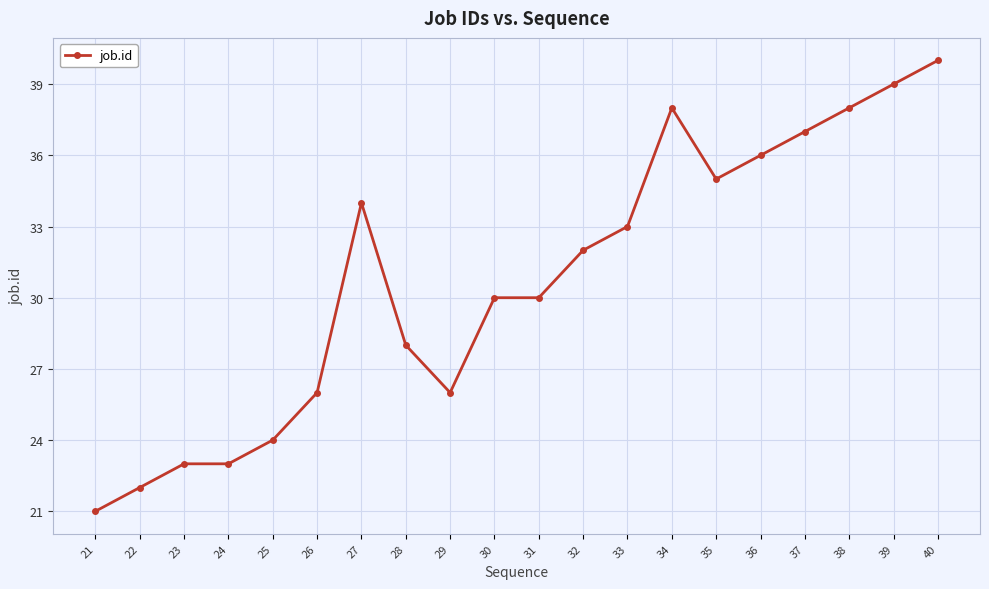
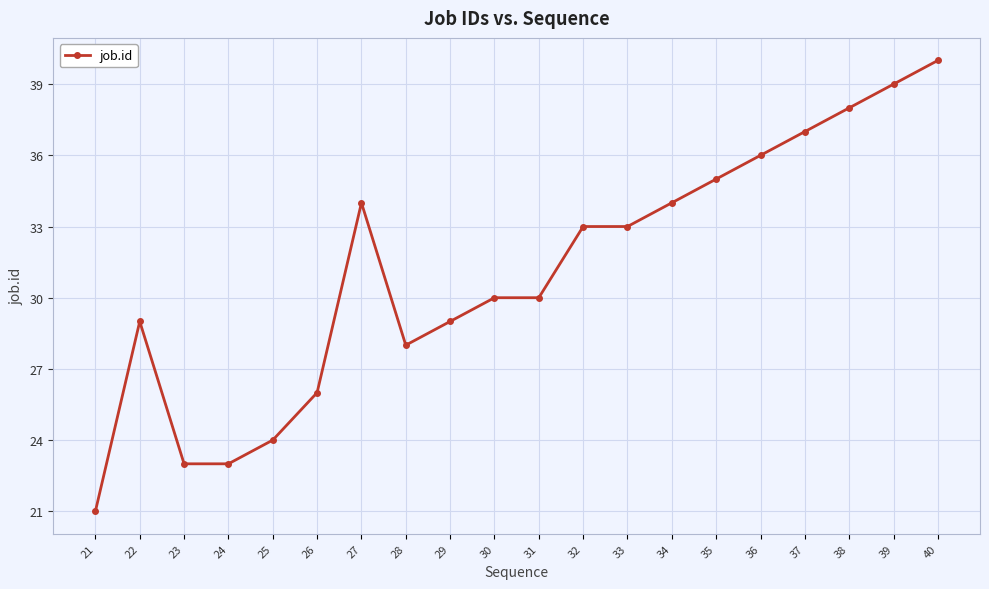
  {
    "21": 21,
-   "22": 22,
+   "22": 29,
    "23": 23,
    "24": 23,
    "25": 24,
    "26": 26,
    "27": 34,
    "28": 28,
-   "29": 26,
+   "29": 29,
    "30": 30,
    "31": 30,
-   "32": 32,
+   "32": 33,
    "33": 33,
-   "34": 38,
+   "34": 34,
    "35": 35,
    "36": 36,
    "37": 37,
    "38": 38,
    "39": 39,
    "40": 40
  }
